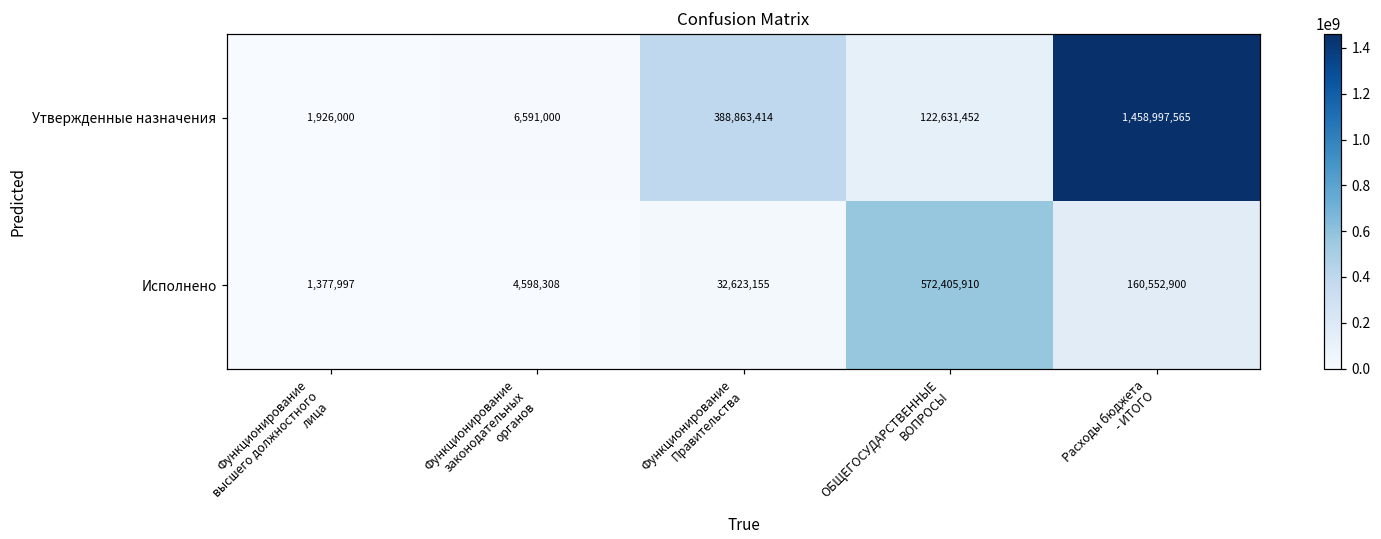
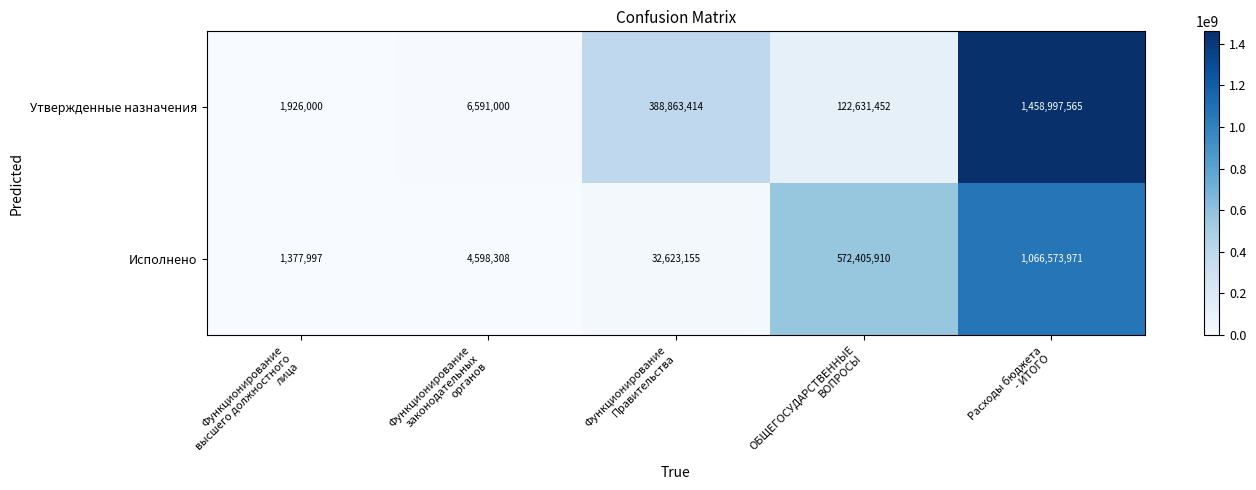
  {
    "Утвержденные назначения": {
      "Функционирование высшего должностного лица": "1,926,000",
      "Функционирование законодательных органов": "6,591,000",
      "Функционирование Правительства": "388,863,414",
      "ОБЩЕГОСУДАРСТВЕННЫЕ ВОПРОСЫ": "122,631,452",
      "Расходы бюджета - ИТОГО": "1,458,997,565"
    },
    "Исполнено": {
      "Функционирование высшего должностного лица": "1,377,997",
      "Функционирование законодательных органов": "4,598,308",
      "Функционирование Правительства": "32,623,155",
      "ОБЩЕГОСУДАРСТВЕННЫЕ ВОПРОСЫ": "572,405,910",
-     "Расходы бюджета - ИТОГО": "160,552,900"
+     "Расходы бюджета - ИТОГО": "1,066,573,971"
    }
  }
